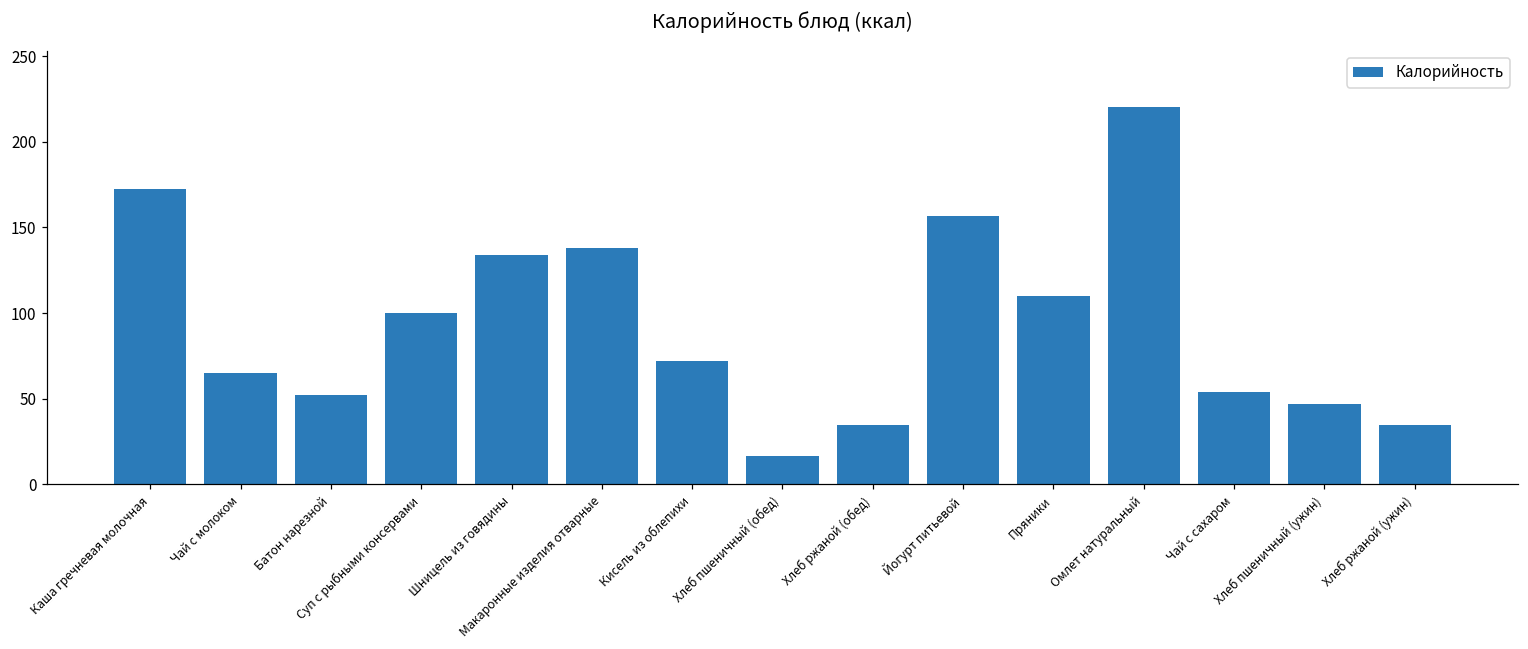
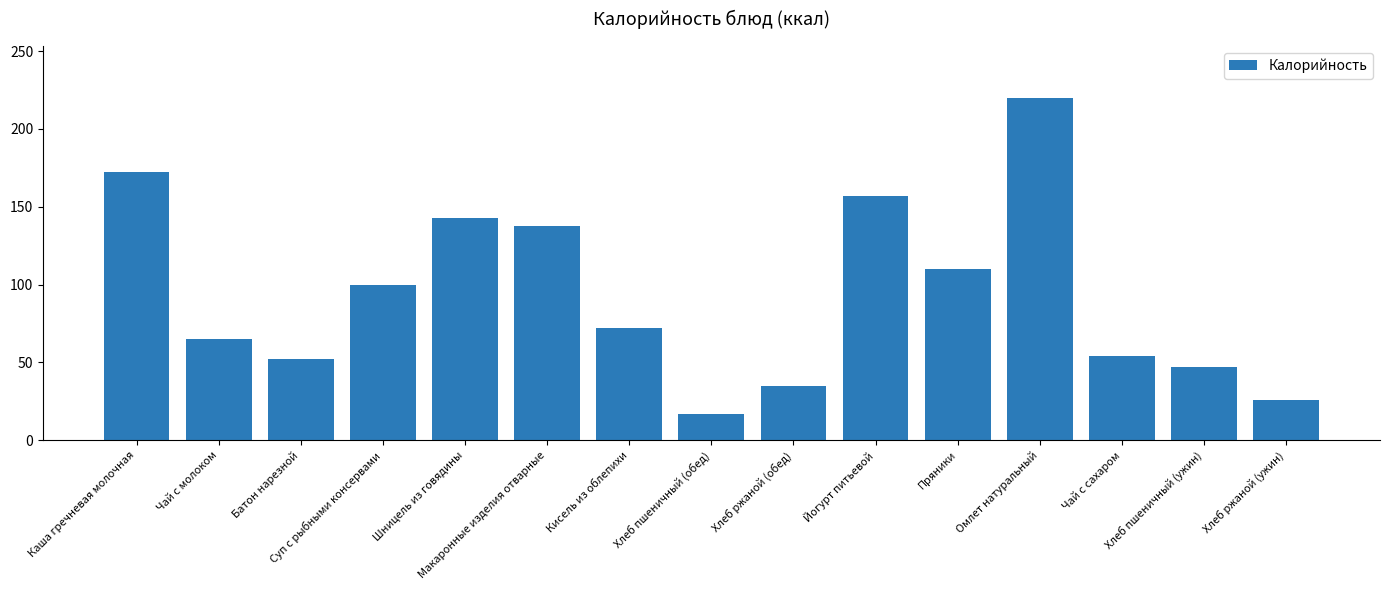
  {
    "Каша гречневая молочная": 173,
    "Чай с молоком": 65,
    "Батон нарезной": 52,
    "Суп с рыбными консервами": 100,
-   "Шницель из говядины": 134,
+   "Шницель из говядины": 143,
    "Макаронные изделия отварные": 138,
    "Кисель из облепихи": 72,
    "Хлеб пшеничный (обед)": 17,
    "Хлеб ржаной (обед)": 35,
    "Йогурт питьевой": 157,
    "Пряники": 110,
    "Омлет натуральный": 220,
    "Чай с сахаром": 54,
    "Хлеб пшеничный (ужин)": 47,
-   "Хлеб ржаной (ужин)": 35
+   "Хлеб ржаной (ужин)": 26
  }
